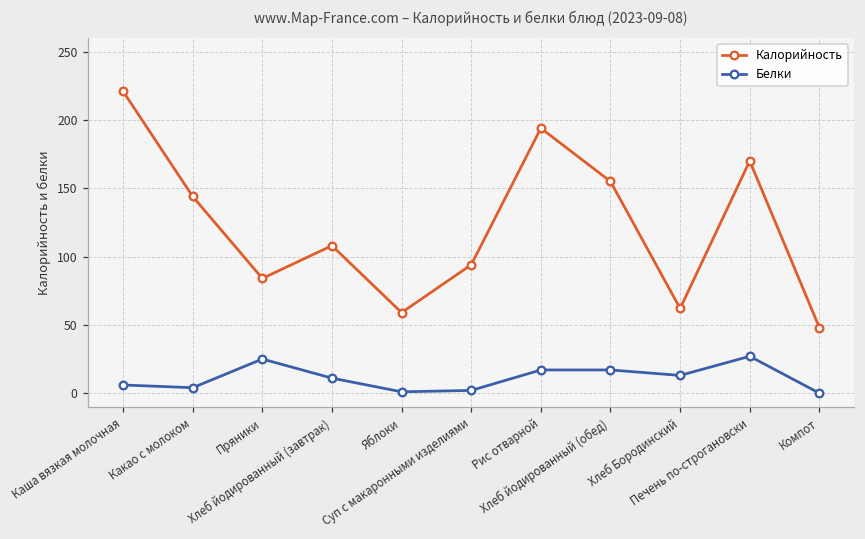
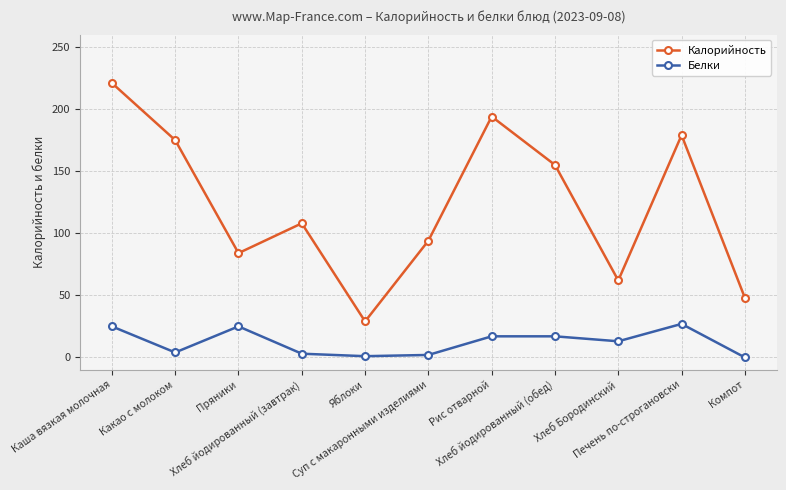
  {
    "Калорийность": {
      "Каша вязкая молочная": 221,
-     "Какао с молоком": 144,
+     "Какао с молоком": 175,
      "Пряники": 84,
      "Хлеб йодированный (завтрак)": 108,
-     "Яблоки": 59,
+     "Яблоки": 29,
      "Суп с макаронными изделиями": 94,
      "Рис отварной": 194,
      "Хлеб йодированный (обед)": 155,
      "Хлеб Бородинский": 62,
-     "Печень по-строгановски": 170,
+     "Печень по-строгановски": 179,
      "Компот": 48
    },
    "Белки": {
-     "Каша вязкая молочная": 6,
+     "Каша вязкая молочная": 25,
      "Какао с молоком": 4,
      "Пряники": 25,
-     "Хлеб йодированный (завтрак)": 11,
+     "Хлеб йодированный (завтрак)": 3,
      "Яблоки": 1,
      "Суп с макаронными изделиями": 2,
      "Рис отварной": 17,
      "Хлеб йодированный (обед)": 17,
      "Хлеб Бородинский": 13,
      "Печень по-строгановски": 27,
      "Компот": 0
    }
  }
